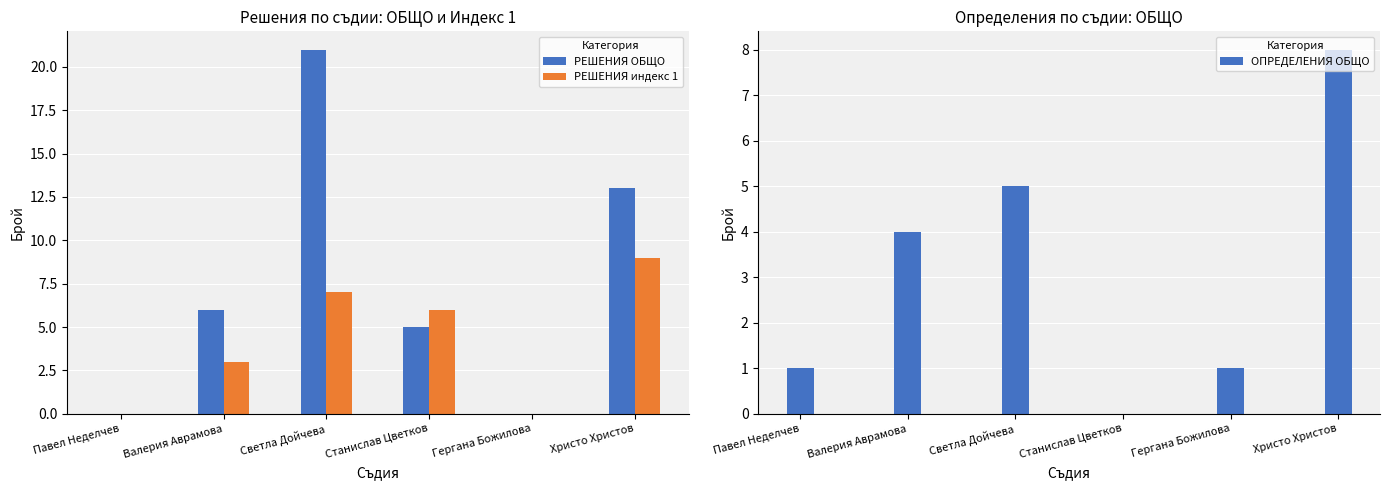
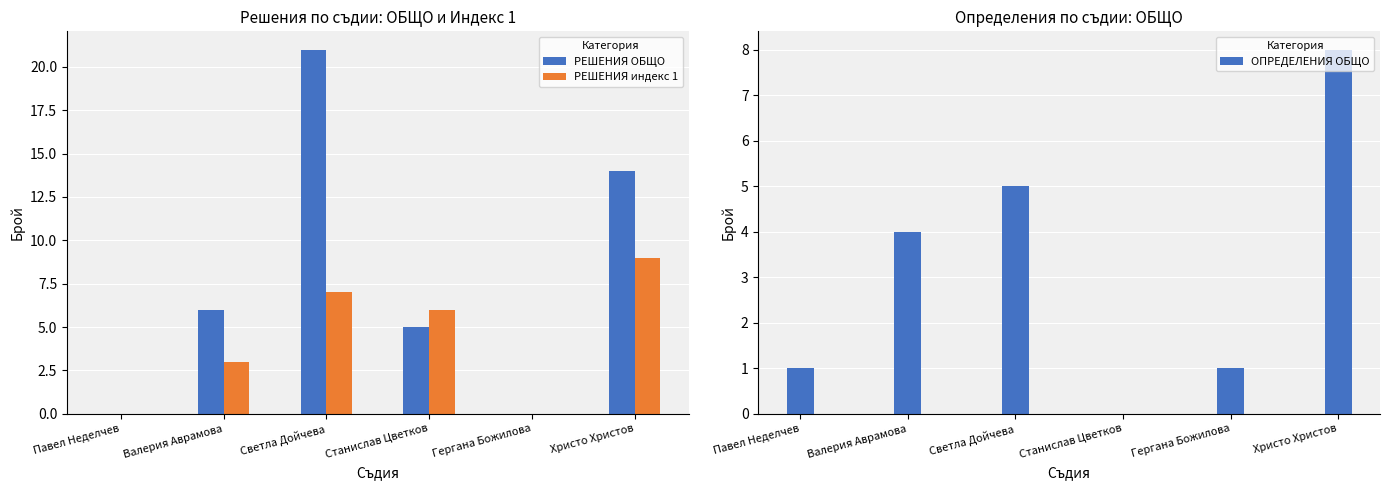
  {
    "Решения по съдии: ОБЩО и Индекс 1": {
      "РЕШЕНИЯ ОБЩО": {
        "Павел Неделчев": 0,
        "Валерия Аврамова": 6,
        "Светла Дойчева": 21,
        "Станислав Цветков": 5,
        "Гергана Божилова": 0,
-       "Христо Христов": 13
+       "Христо Христов": 14
      },
      "РЕШЕНИЯ индекс 1": {
        "Павел Неделчев": 0,
        "Валерия Аврамова": 3,
        "Светла Дойчева": 7,
        "Станислав Цветков": 6,
        "Гергана Божилова": 0,
        "Христо Христов": 9
      }
    },
    "Определения по съдии: ОБЩО": {
      "Павел Неделчев": 1.0,
      "Валерия Аврамова": 4.0,
      "Светла Дойчева": 5.0,
      "Станислав Цветков": 0.0,
      "Гергана Божилова": 1.0
    }
  }
